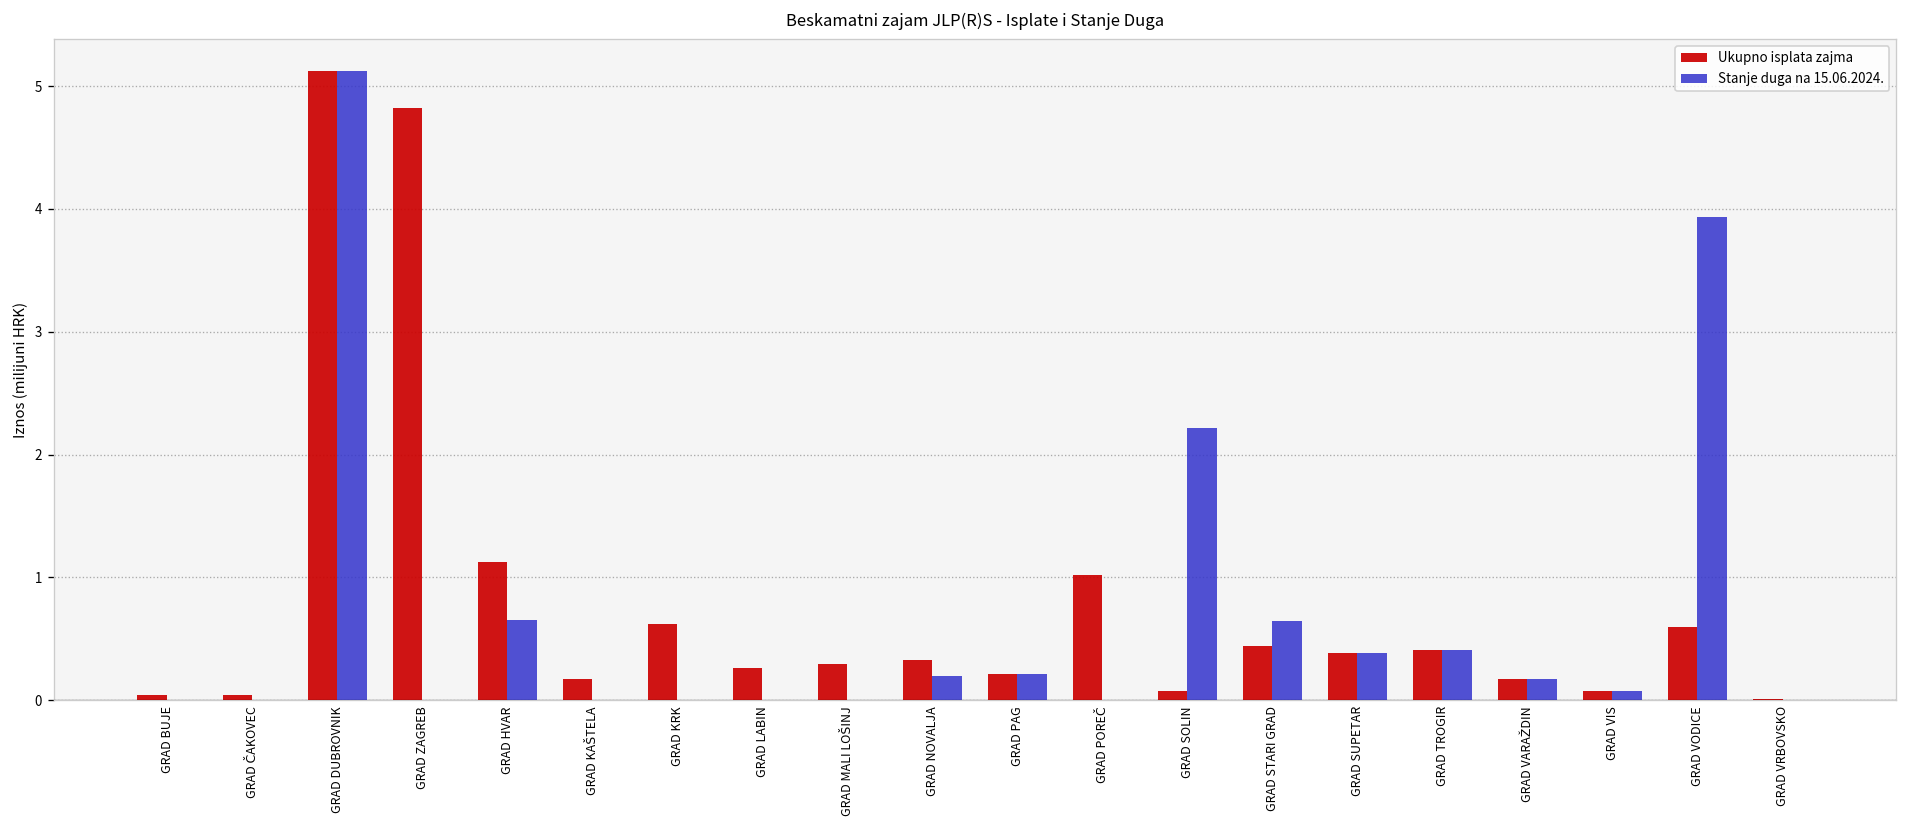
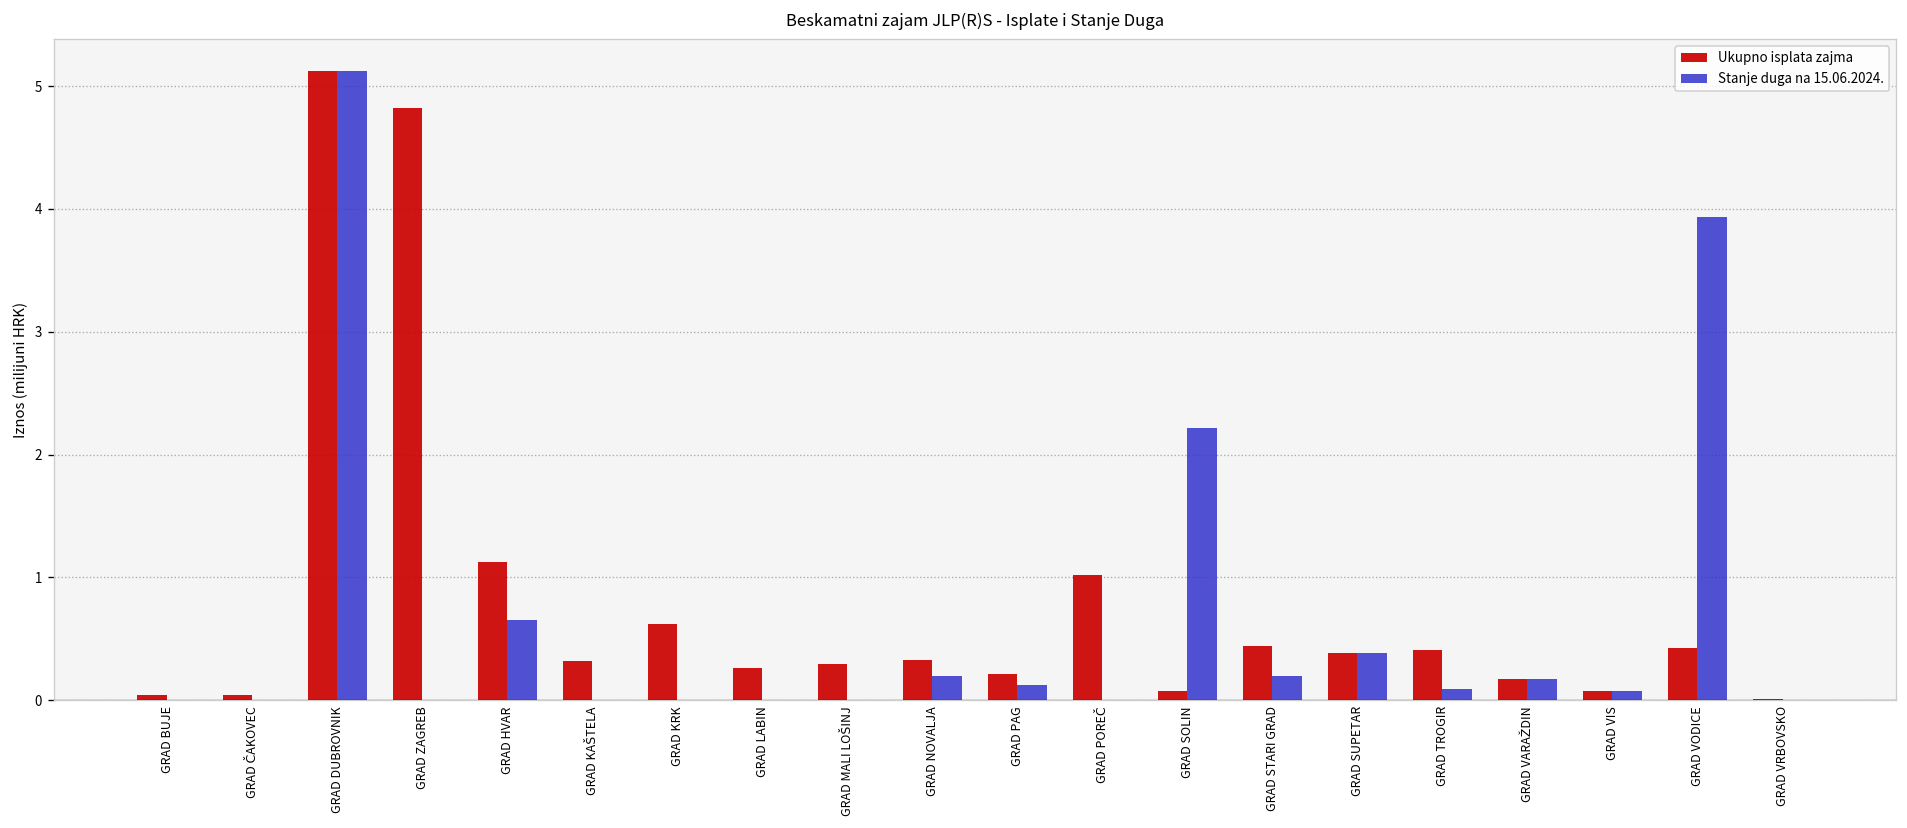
  {
    "Ukupno isplata zajma": {
      "GRAD BUJE": 0.04,
      "GRAD ČAKOVEC": 0.04,
      "GRAD DUBROVNIK": 5.12,
      "GRAD ZAGREB": 4.82,
      "GRAD HVAR": 1.13,
-     "GRAD KAŠTELA": 0.18,
+     "GRAD KAŠTELA": 0.32,
      "GRAD KRK": 0.62,
      "GRAD LABIN": 0.27,
      "GRAD MALI LOŠINJ": 0.29,
      "GRAD NOVALJA": 0.33,
      "GRAD PAG": 0.21,
      "GRAD POREČ": 1.02,
      "GRAD SOLIN": 0.08,
      "GRAD STARI GRAD": 0.44,
      "GRAD SUPETAR": 0.38,
      "GRAD TROGIR": 0.41,
      "GRAD VARAŽDIN": 0.17,
      "GRAD VIS": 0.08,
-     "GRAD VODICE": 0.59
+     "GRAD VODICE": 0.42
    },
    "Stanje duga na 15.06.2024.": {
      "GRAD BUJE": 0.00,
      "GRAD ČAKOVEC": 0.00,
      "GRAD DUBROVNIK": 5.12,
      "GRAD ZAGREB": 0.00,
      "GRAD HVAR": 0.65,
      "GRAD KAŠTELA": 0.00,
      "GRAD KRK": 0.00,
      "GRAD LABIN": 0.00,
      "GRAD MALI LOŠINJ": 0.00,
      "GRAD NOVALJA": 0.20,
-     "GRAD PAG": 0.21,
+     "GRAD PAG": 0.13,
      "GRAD POREČ": 0.00,
      "GRAD SOLIN": 2.21,
-     "GRAD STARI GRAD": 0.65,
+     "GRAD STARI GRAD": 0.20,
      "GRAD SUPETAR": 0.38,
-     "GRAD TROGIR": 0.41,
+     "GRAD TROGIR": 0.09,
      "GRAD VARAŽDIN": 0.17,
      "GRAD VIS": 0.08,
      "GRAD VODICE": 3.93,
      "GRAD VRBOVSKO": 0.00
    }
  }
